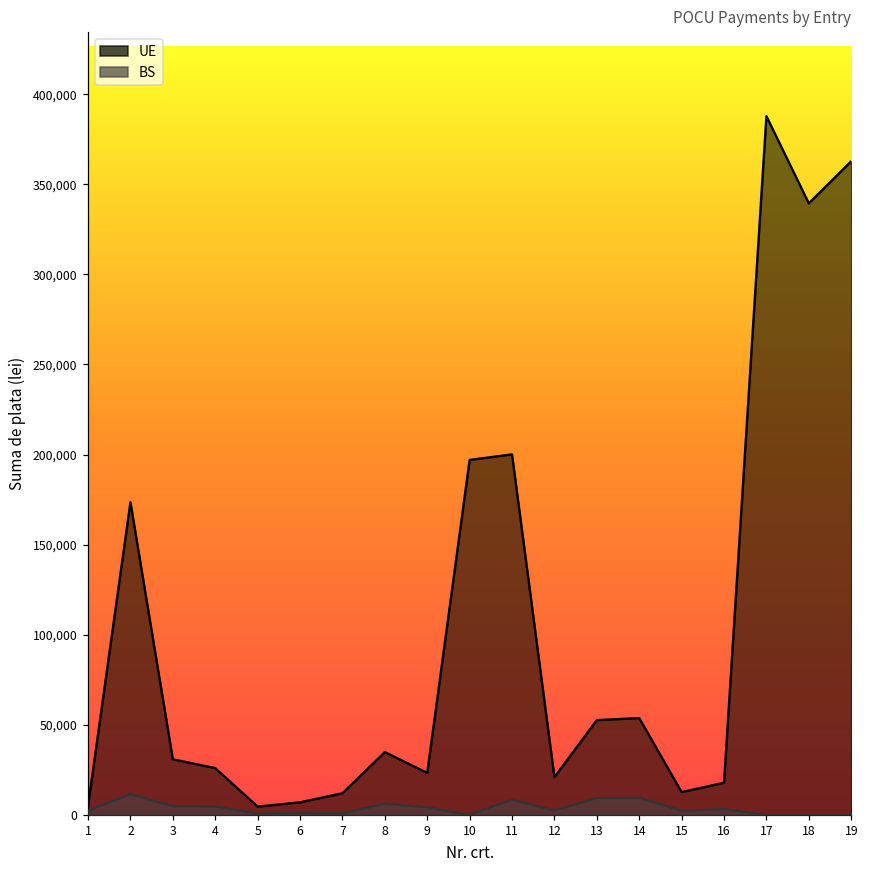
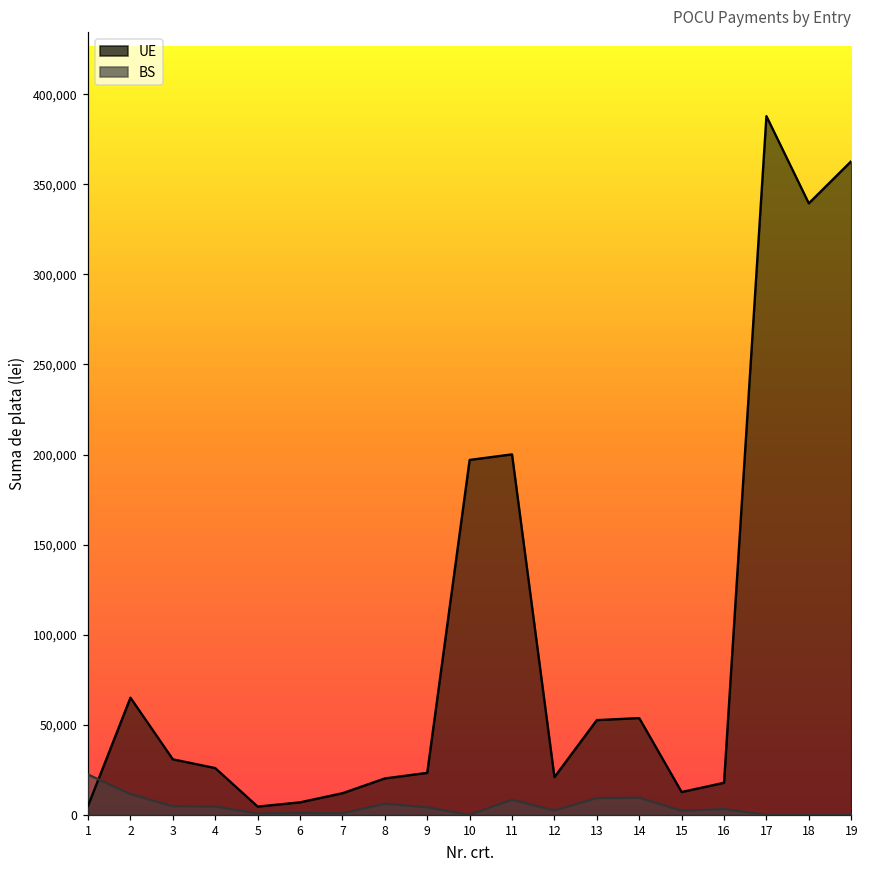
  {
    "UE": {
      "1": "5,000",
-     "2": "174,000",
+     "2": "65,000",
      "3": "31,000",
      "4": "26,000",
      "5": "5,000",
      "6": "7,000",
      "7": "12,000",
-     "8": "35,000",
+     "8": "20,000",
      "9": "23,000",
      "10": "197,000",
      "11": "200,000",
      "12": "21,000",
      "13": "53,000",
      "14": "54,000",
      "15": "13,000",
      "16": "18,000",
      "17": "388,000",
      "18": "339,000",
      "19": "363,000"
    },
    "BS": {
-     "1": "2,000",
+     "1": "22,000",
      "2": "11,000",
      "3": "5,000",
      "4": "5,000",
      "5": "1,000",
      "6": "1,000",
      "7": "1,000",
      "8": "6,000",
      "9": "4,000",
      "10": "0",
      "11": "8,000",
      "12": "2,000",
      "13": "9,000",
      "14": "9,000",
      "15": "2,000",
      "16": "3,000",
      "17": "0",
      "18": "0",
      "19": "0"
    }
  }
